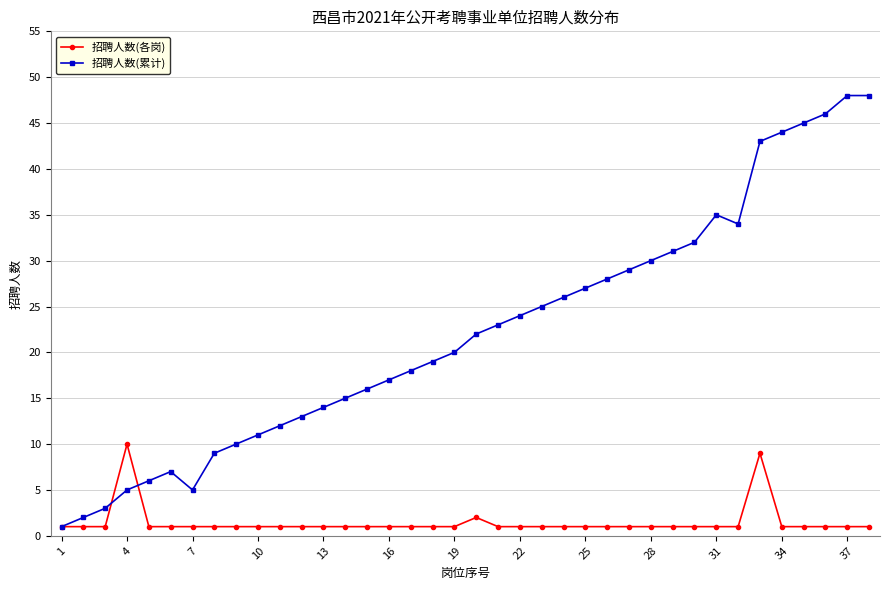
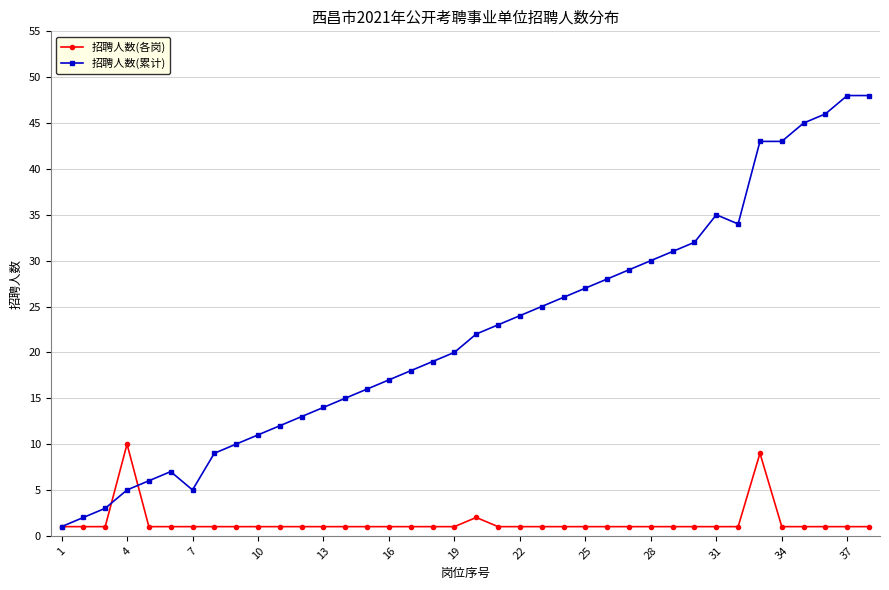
  {
    "招聘人数(各岗)": {
      "4": 10,
      "7": 1,
      "10": 1,
      "13": 1,
      "16": 1,
      "19": 1,
      "22": 1,
      "25": 1,
      "28": 1,
      "31": 1,
      "34": 1,
      "37": 1
    },
    "招聘人数(累计)": {
      "4": 5,
      "7": 5,
      "10": 11,
      "13": 14,
      "16": 17,
      "19": 20,
      "22": 24,
      "25": 27,
      "28": 30,
      "31": 35,
-     "34": 44,
+     "34": 43,
      "37": 48
    }
  }
